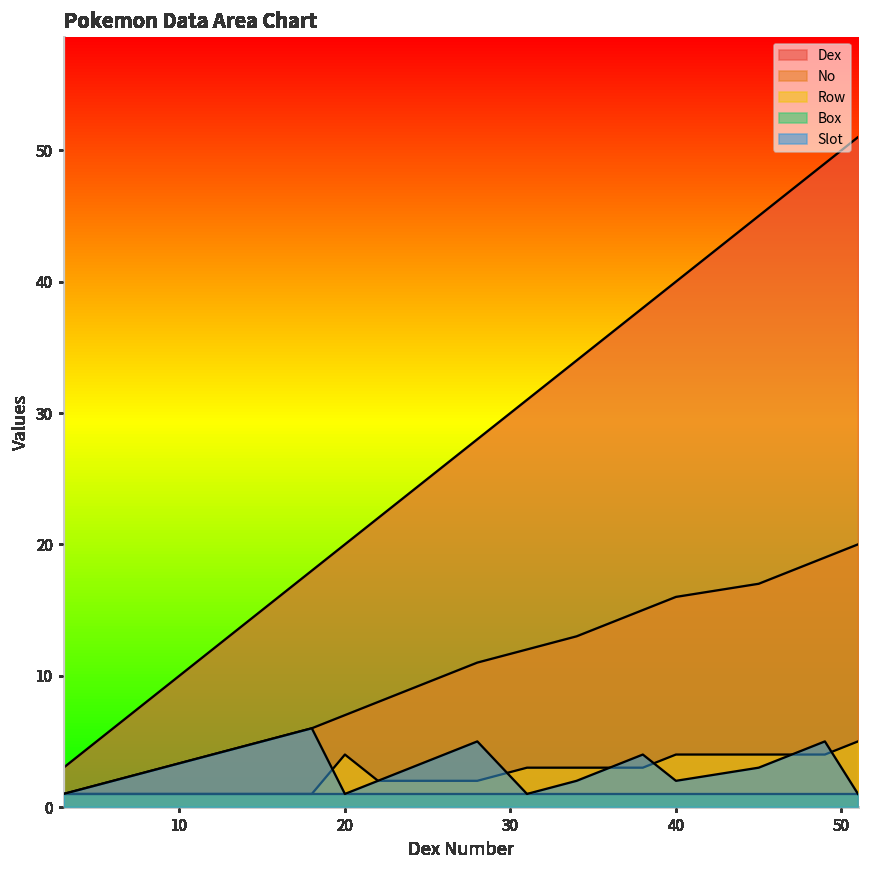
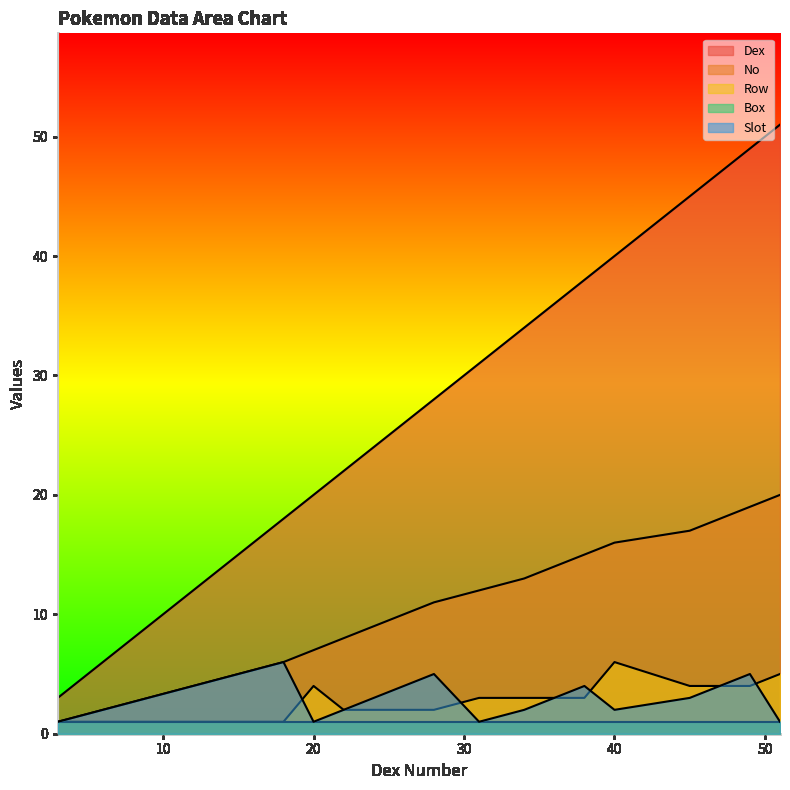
  {
    "Row": {
      "20": 4,
-     "40": 4
+     "40": 6
    },
    "Box": {
      "40": 1
    },
    "Slot": {
      "40": 2
    }
  }
